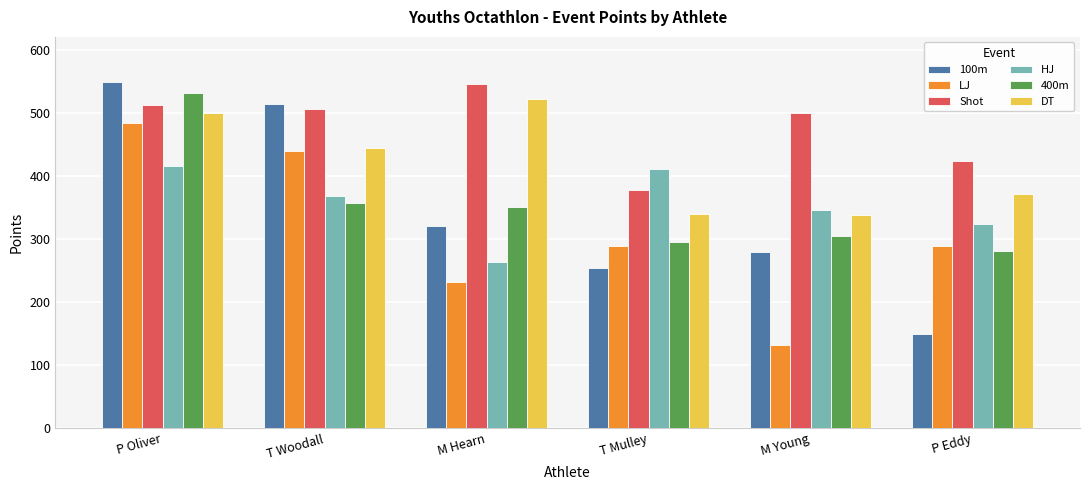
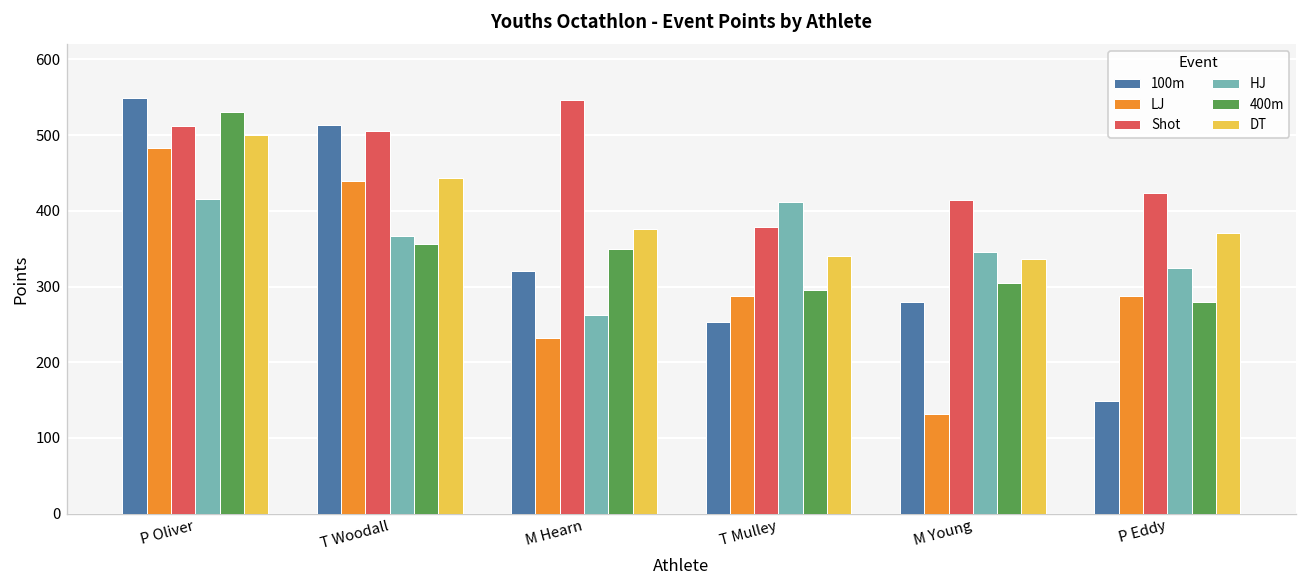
  {
    "100m": {
      "P Oliver": 550,
      "T Woodall": 510,
      "M Hearn": 320,
      "T Mulley": 250,
      "M Young": 280,
      "P Eddy": 150
    },
    "LJ": {
      "P Oliver": 480,
      "T Woodall": 440,
      "M Hearn": 230,
      "T Mulley": 290,
      "M Young": 130,
      "P Eddy": 290
    },
    "Shot": {
      "P Oliver": 510,
      "T Woodall": 510,
      "M Hearn": 550,
      "T Mulley": 380,
-     "M Young": 500,
+     "M Young": 410,
      "P Eddy": 420
    },
    "HJ": {
      "P Oliver": 420,
      "T Woodall": 370,
      "M Hearn": 260,
      "T Mulley": 410,
      "M Young": 350,
      "P Eddy": 320
    },
    "400m": {
      "P Oliver": 530,
      "T Woodall": 360,
      "M Hearn": 350,
      "T Mulley": 300,
      "M Young": 300,
      "P Eddy": 280
    },
    "DT": {
      "P Oliver": 500,
      "T Woodall": 440,
-     "M Hearn": 520,
+     "M Hearn": 380,
      "T Mulley": 340,
      "M Young": 340,
      "P Eddy": 370
    }
  }
